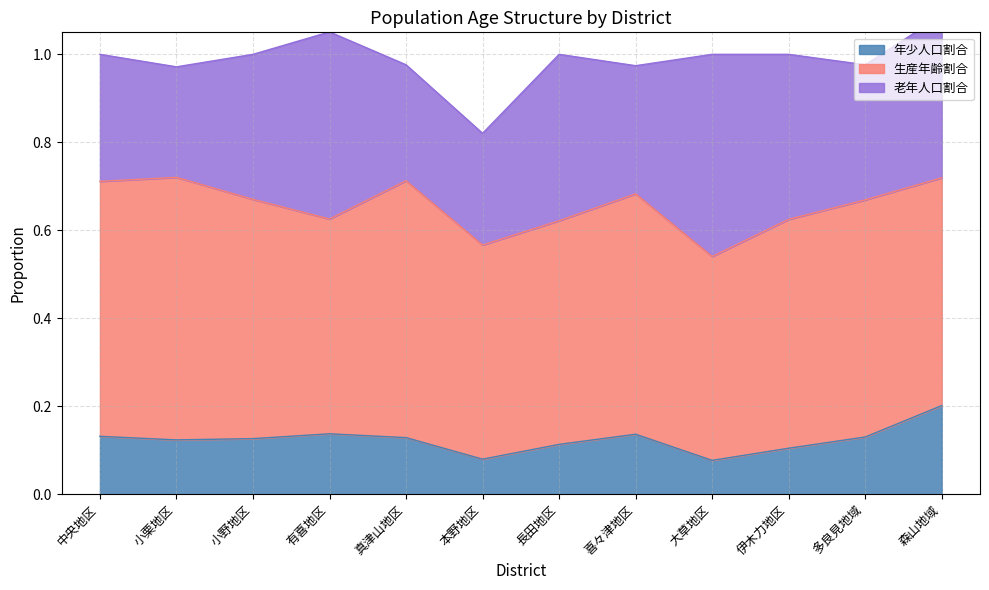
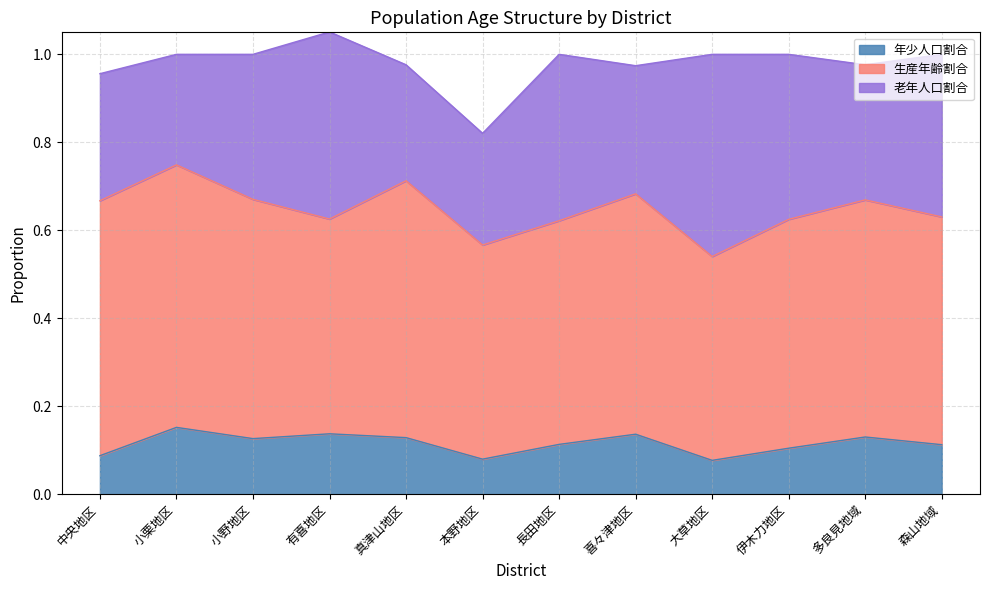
  {
    "年少人口割合": {
-     "中央地区": 0.13,
-     "小栗地区": 0.12,
+     "中央地区": 0.09,
+     "小栗地区": 0.15,
      "小野地区": 0.13,
      "有喜地区": 0.14,
      "真津山地区": 0.13,
      "本野地区": 0.08,
      "長田地区": 0.11,
      "喜々津地区": 0.14,
      "大草地区": 0.08,
      "伊木力地区": 0.10,
      "多良見地域": 0.13,
-     "森山地域": 0.20
+     "森山地域": 0.11
    },
    "生産年齢割合": {
      "中央地区": 0.58,
      "小栗地区": 0.60,
      "小野地区": 0.54,
      "有喜地区": 0.49,
      "真津山地区": 0.58,
      "本野地区": 0.49,
      "長田地区": 0.51,
      "喜々津地区": 0.55,
      "大草地区": 0.46,
      "伊木力地区": 0.52,
      "多良見地域": 0.54,
      "森山地域": 0.52
    },
    "老年人口割合": {
      "中央地区": 0.29,
      "小栗地区": 0.25,
      "小野地区": 0.33,
      "有喜地区": 0.43,
      "真津山地区": 0.26,
      "本野地区": 0.25,
      "長田地区": 0.38,
      "喜々津地区": 0.29,
      "大草地区": 0.46,
      "伊木力地区": 0.38
    }
  }
